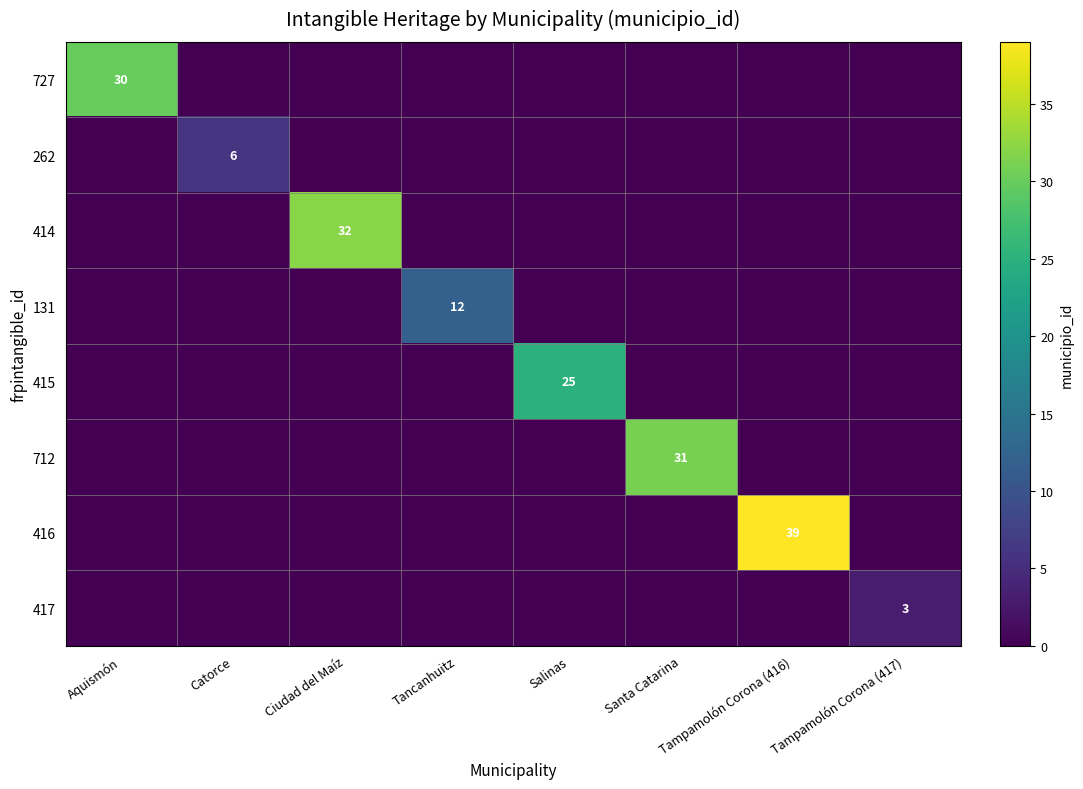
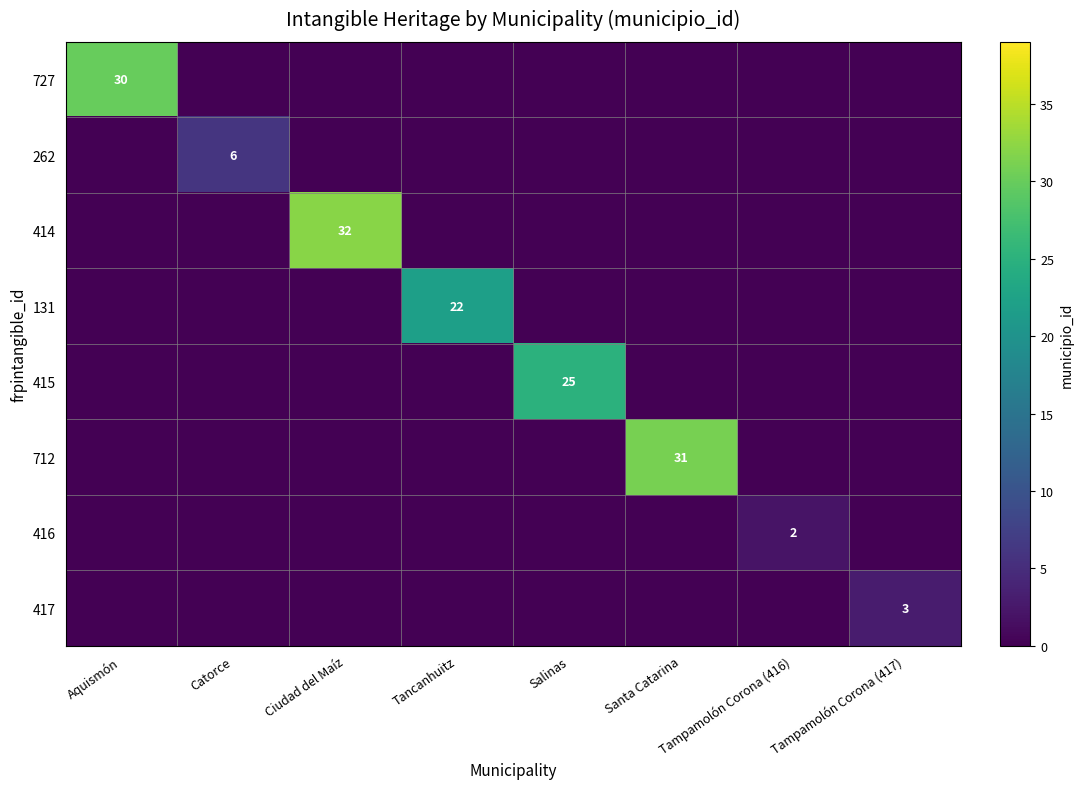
  {
    "727": {
      "Aquismón": 30
    },
    "262": {
      "Catorce": 6
    },
    "414": {
      "Ciudad del Maíz": 32
    },
    "131": {
-     "Tancanhuitz": 12
+     "Tancanhuitz": 22
    },
    "415": {
      "Salinas": 25
    },
    "712": {
      "Santa Catarina": 31
    },
    "416": {
-     "Tampamolón Corona (416)": 39
+     "Tampamolón Corona (416)": 2
    },
    "417": {
      "Tampamolón Corona (417)": 3
    }
  }
